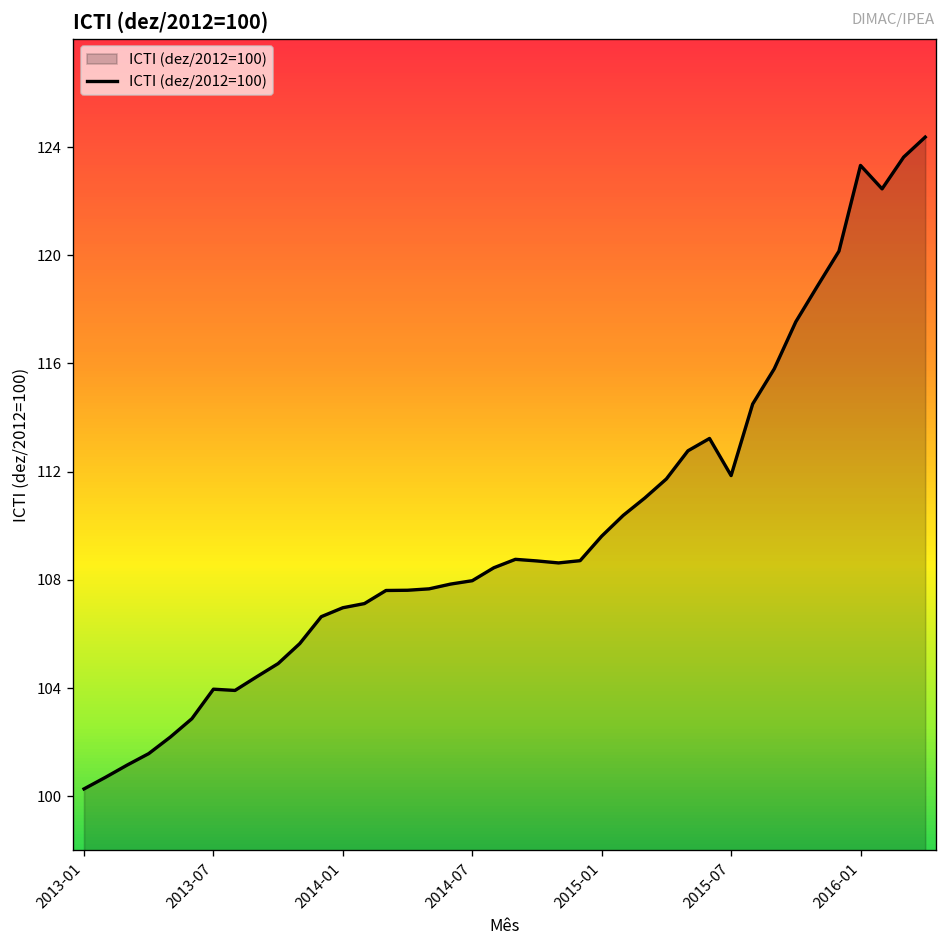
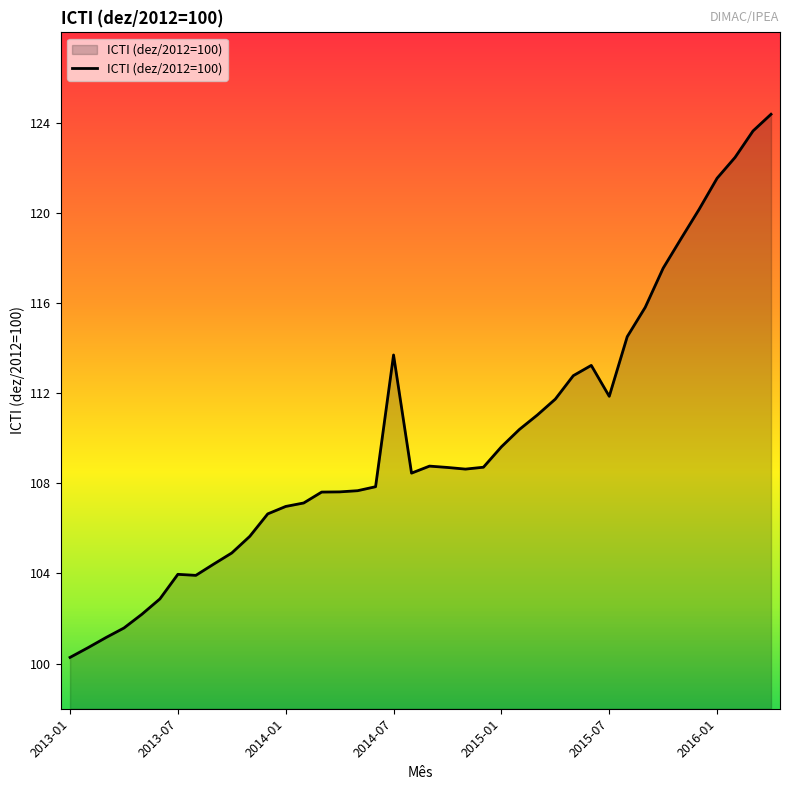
  {
    "2013-01": 100.3,
    "2013-07": 104.0,
    "2014-01": 107.0,
-   "2014-07": 108.0,
+   "2014-07": 113.7,
    "2015-01": 109.6,
    "2015-07": 111.9,
-   "2016-01": 123.3
+   "2016-01": 121.5
  }
